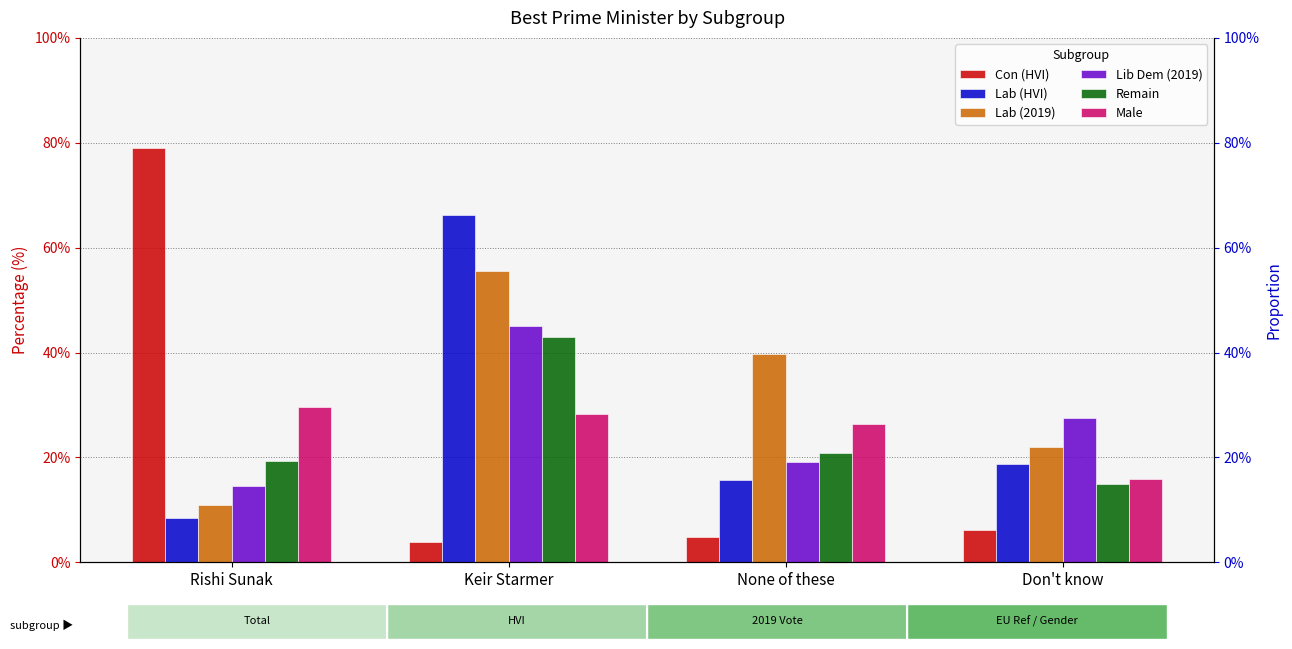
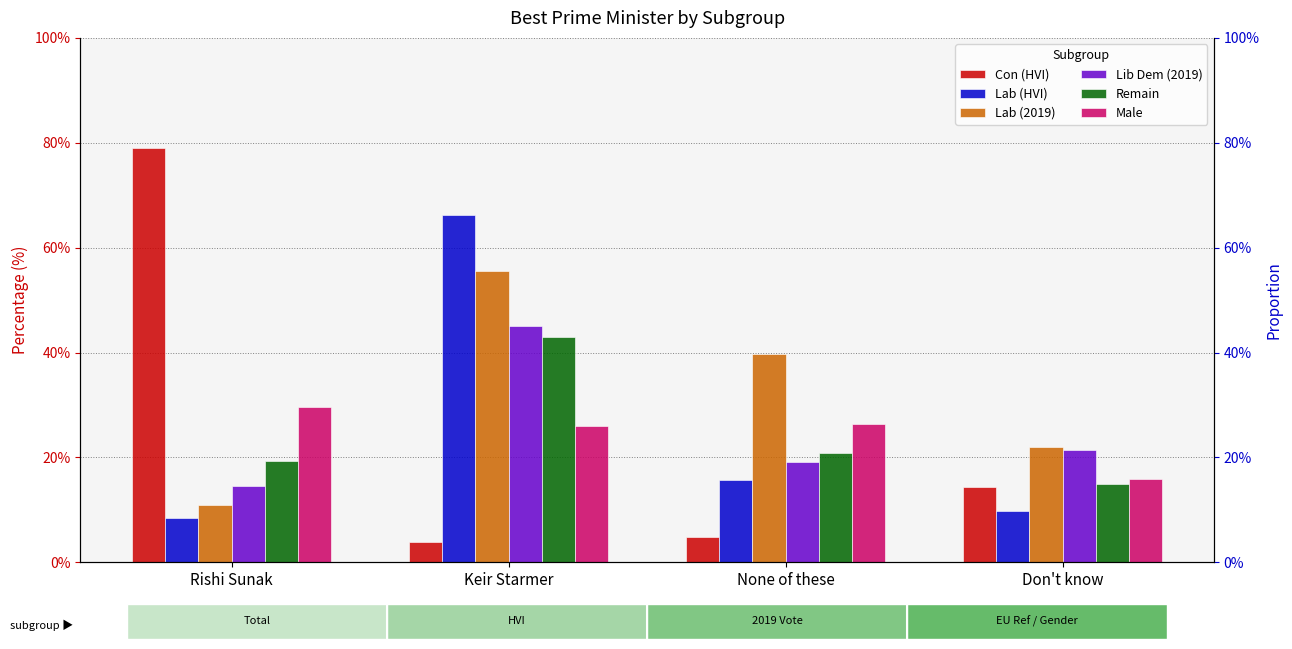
  {
    "Best Prime Minister by Subgroup": {
      "Con (HVI)": {
        "Rishi Sunak": "79%",
        "Keir Starmer": "4%",
        "None of these": "5%",
-       "Don't know": "6%"
+       "Don't know": "14%"
      },
      "Lab (HVI)": {
        "Rishi Sunak": "8%",
        "Keir Starmer": "66%",
        "None of these": "16%",
-       "Don't know": "19%"
+       "Don't know": "10%"
      },
      "Lab (2019)": {
        "Rishi Sunak": "11%",
        "Keir Starmer": "56%",
        "None of these": "40%",
        "Don't know": "22%"
      },
      "Lib Dem (2019)": {
        "Rishi Sunak": "15%",
        "Keir Starmer": "45%",
        "None of these": "19%",
-       "Don't know": "27%"
+       "Don't know": "21%"
      },
      "Remain": {
        "Rishi Sunak": "19%",
        "Keir Starmer": "43%",
        "None of these": "21%",
        "Don't know": "15%"
      },
      "Male": {
        "Rishi Sunak": "30%",
-       "Keir Starmer": "28%",
+       "Keir Starmer": "26%",
        "None of these": "26%",
        "Don't know": "16%"
      }
    }
  }
